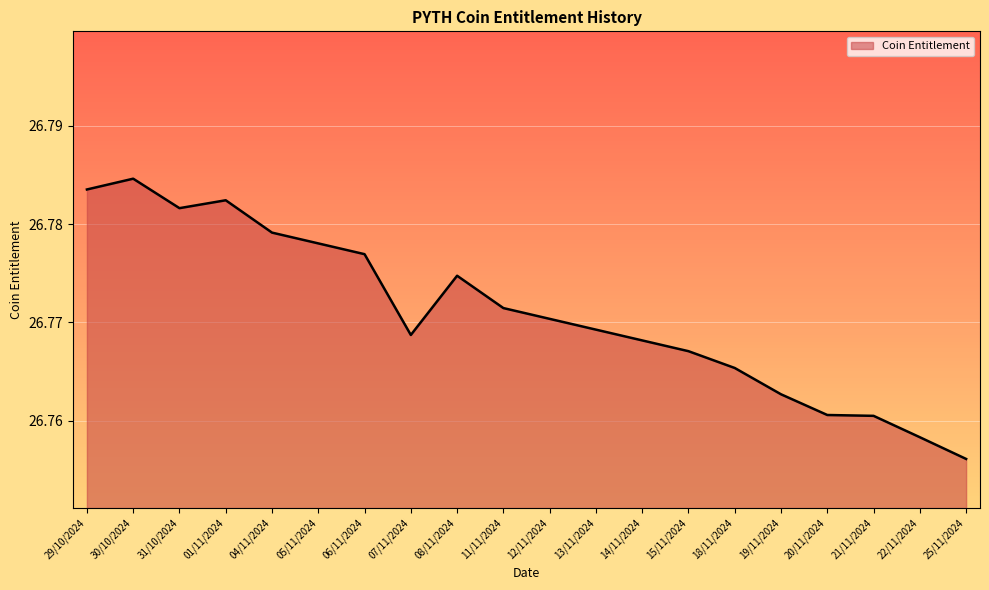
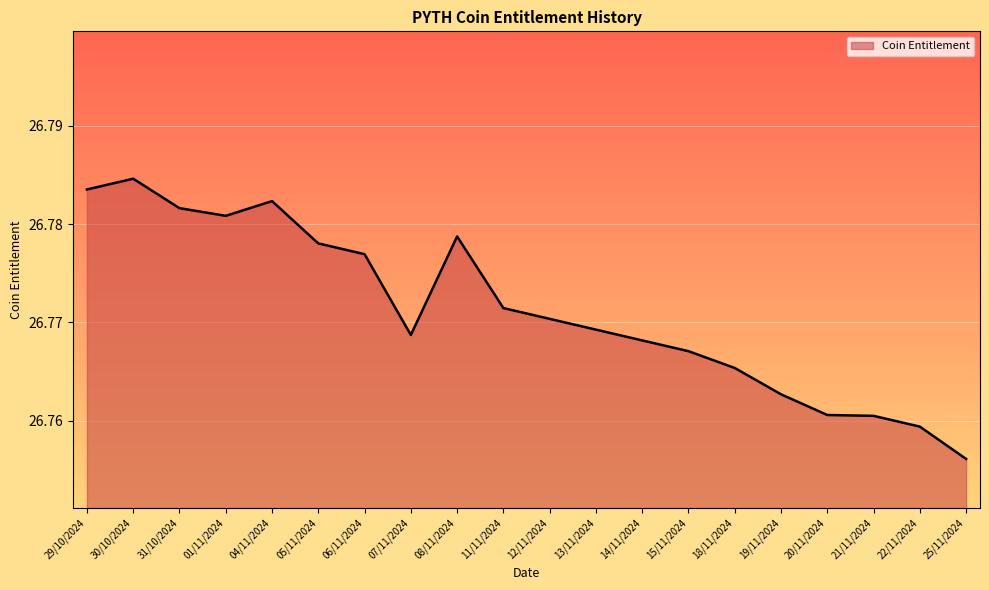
  {
    "29/10/2024": 26.784,
    "30/10/2024": 26.785,
    "31/10/2024": 26.782,
-   "01/11/2024": 26.782,
-   "04/11/2024": 26.779,
+   "01/11/2024": 26.781,
+   "04/11/2024": 26.782,
    "05/11/2024": 26.778,
    "06/11/2024": 26.777,
    "07/11/2024": 26.769,
-   "08/11/2024": 26.775,
+   "08/11/2024": 26.779,
    "11/11/2024": 26.771,
    "12/11/2024": 26.770,
    "13/11/2024": 26.769,
    "14/11/2024": 26.768,
    "15/11/2024": 26.767,
    "18/11/2024": 26.765,
    "19/11/2024": 26.763,
    "20/11/2024": 26.761,
    "21/11/2024": 26.760,
-   "22/11/2024": 26.758,
+   "22/11/2024": 26.759,
    "25/11/2024": 26.756
  }
